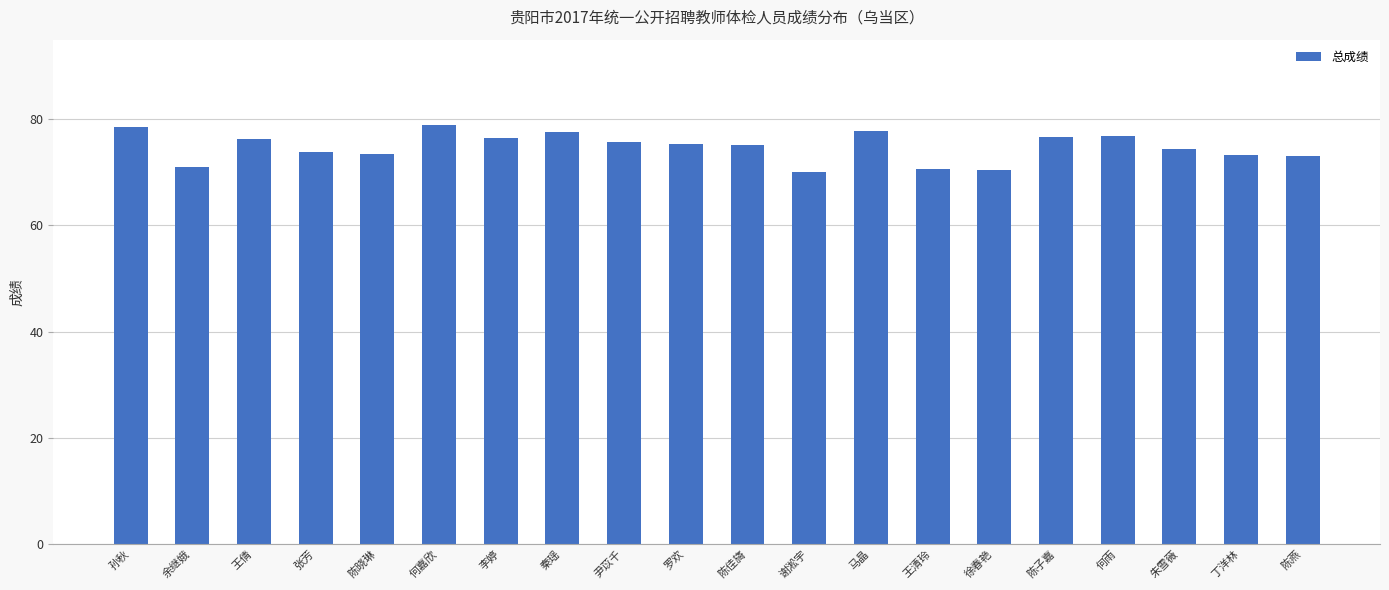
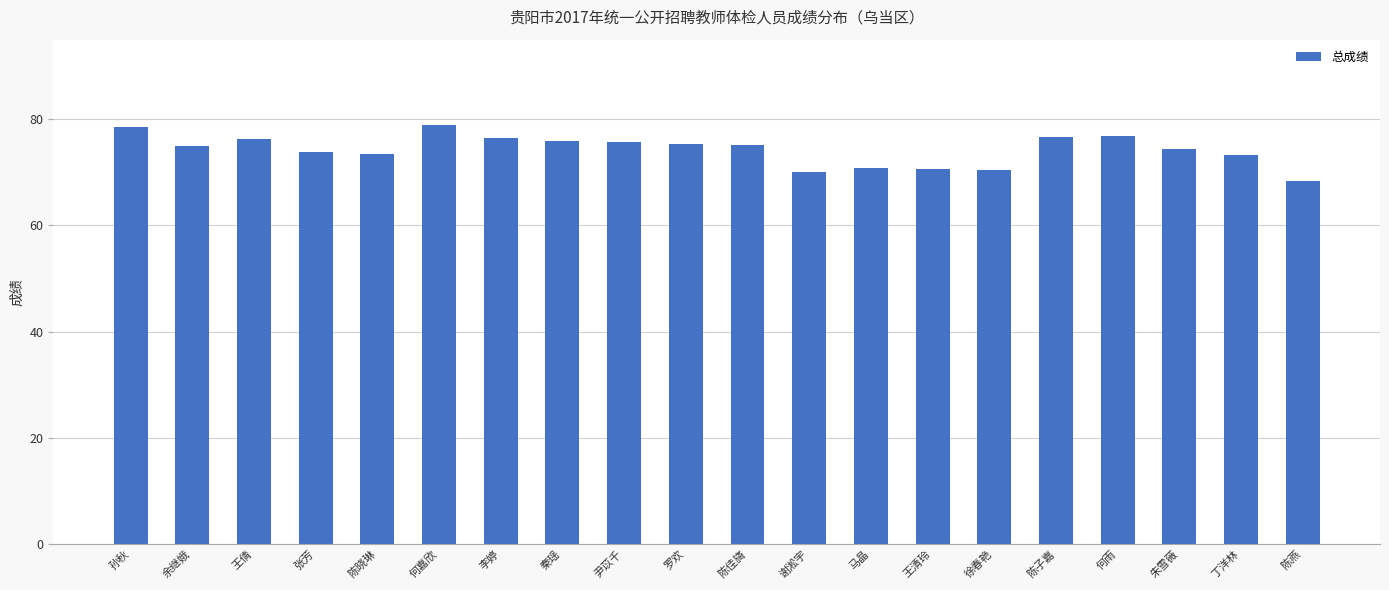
  {
    "孙秋": 79,
-   "余继娥": 71,
+   "余继娥": 75,
    "王倩": 76,
    "张芳": 74,
    "陈晓琳": 73,
    "何嘉欣": 79,
    "李婷": 76,
-   "秦瑶": 78,
+   "秦瑶": 76,
    "尹苡千": 76,
    "罗欢": 75,
    "陈佳旖": 75,
    "谢淞宇": 70,
-   "马晶": 78,
+   "马晶": 71,
    "王清玲": 71,
    "徐春艳": 71,
    "陈子嘉": 77,
    "何雨": 77,
    "朱雪薇": 74,
    "丁洋林": 73,
-   "陈燕": 73
+   "陈燕": 68
  }
